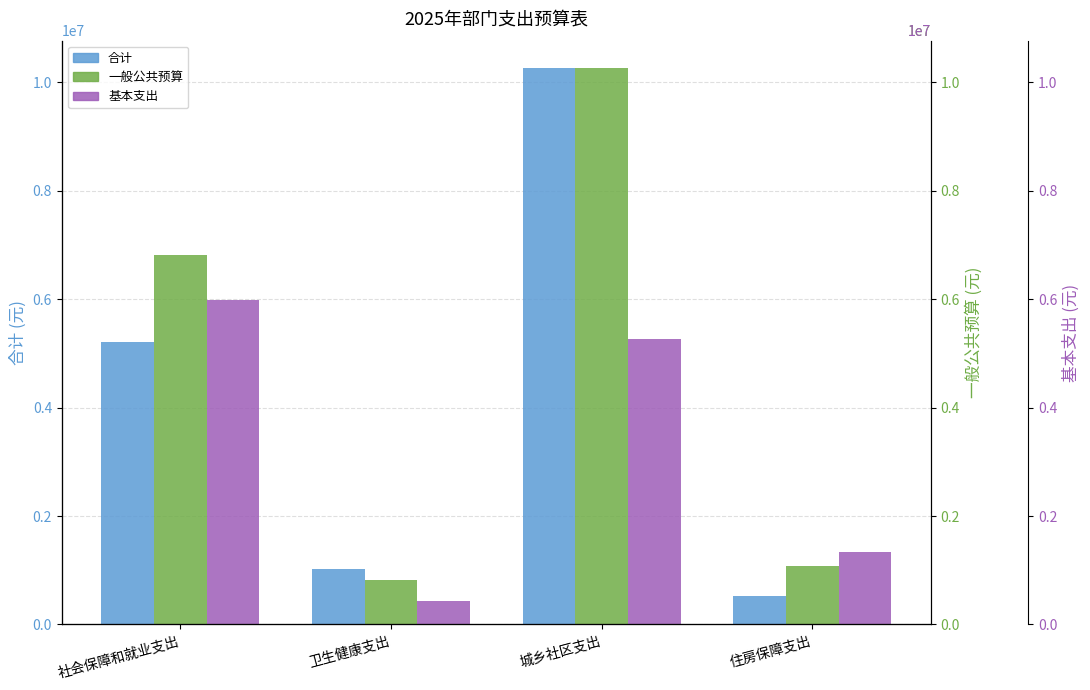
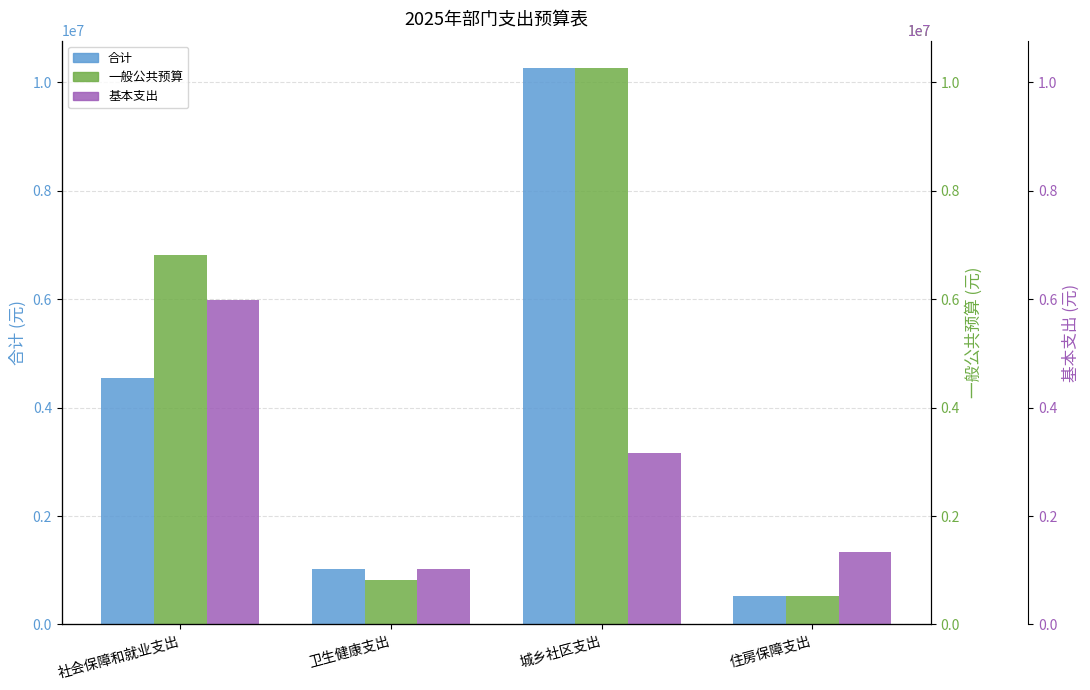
  {
    "合计": {
-     "社会保障和就业支出": 5200000,
+     "社会保障和就业支出": 4500000,
      "卫生健康支出": 1000000,
      "城乡社区支出": 10300000,
      "住房保障支出": 500000
    },
    "一般公共预算": {
      "社会保障和就业支出": 6800000,
      "卫生健康支出": 800000,
      "城乡社区支出": 10300000,
-     "住房保障支出": 1100000
+     "住房保障支出": 500000
    },
    "基本支出": {
      "社会保障和就业支出": 6000000,
-     "卫生健康支出": 400000,
-     "城乡社区支出": 5300000,
+     "卫生健康支出": 1000000,
+     "城乡社区支出": 3200000,
      "住房保障支出": 1300000
    }
  }
